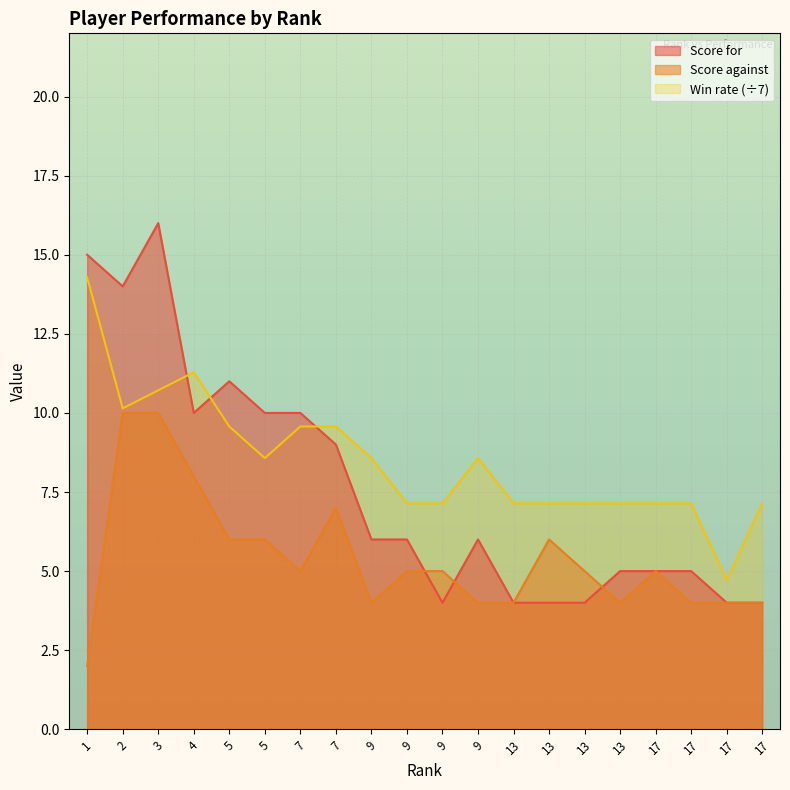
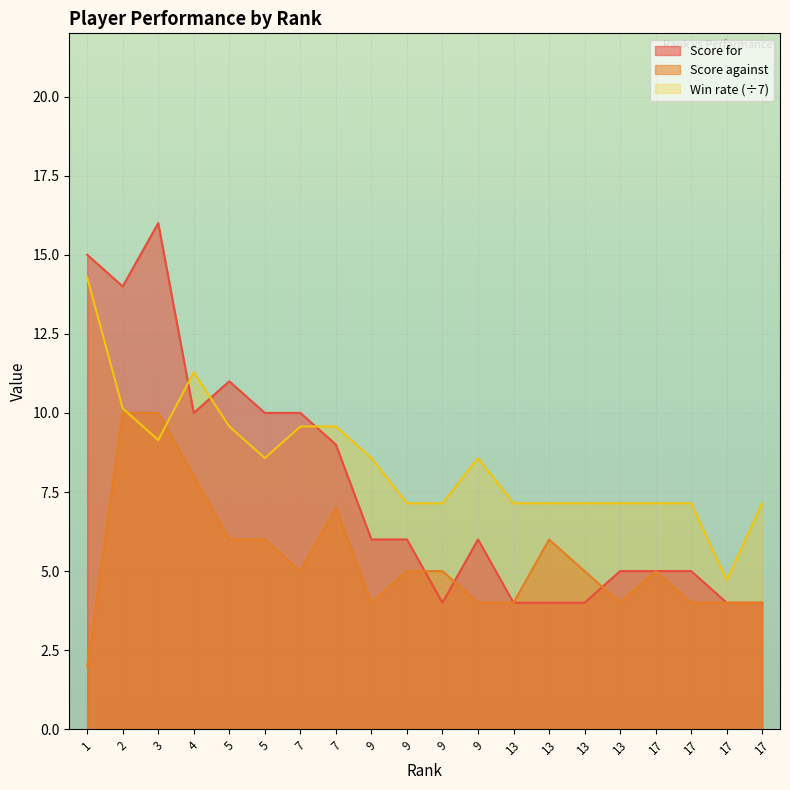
  {
    "Win rate (÷7)": {
      "1": 14.3,
      "2": 10.1,
-     "3": 10.7,
+     "3": 9.1,
      "4": 11.3
    }
  }
